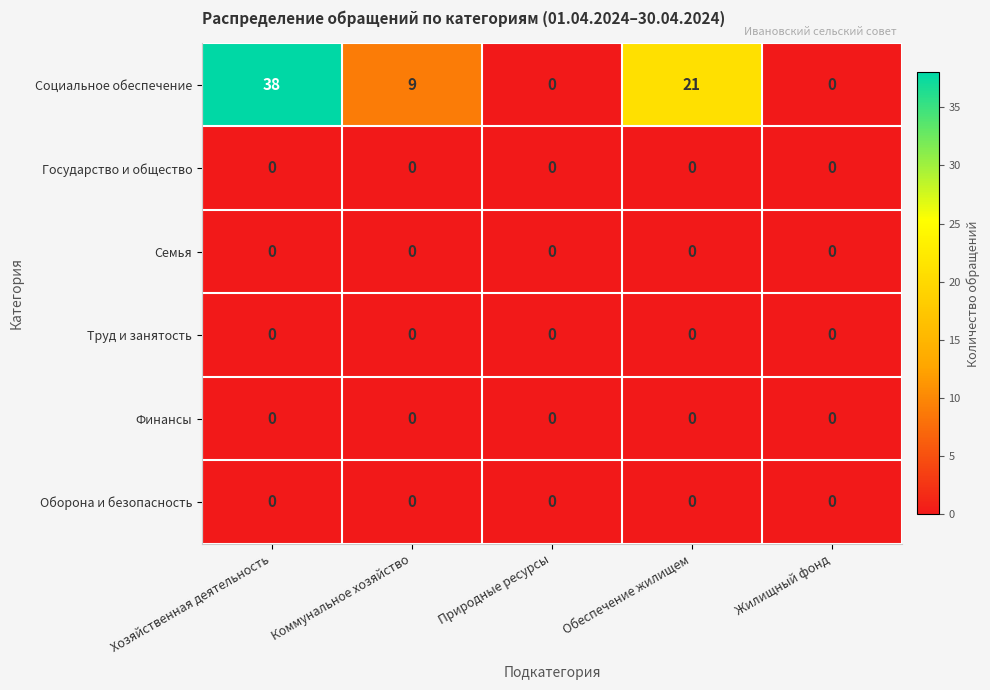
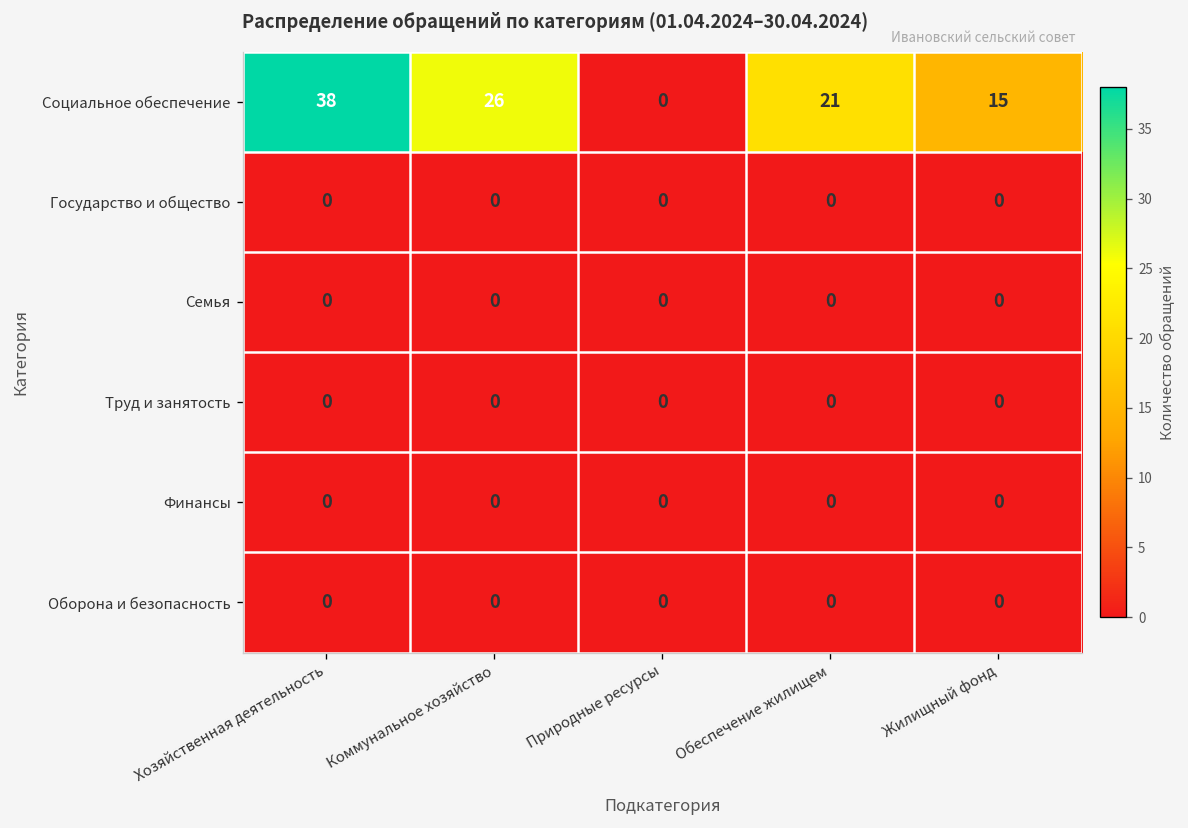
  {
    "Социальное обеспечение": {
      "Хозяйственная деятельность": 38,
-     "Коммунальное хозяйство": 9,
+     "Коммунальное хозяйство": 26,
      "Природные ресурсы": 0,
      "Обеспечение жилищем": 21,
-     "Жилищный фонд": 0
+     "Жилищный фонд": 15
    },
    "Государство и общество": {
      "Хозяйственная деятельность": 0,
      "Коммунальное хозяйство": 0,
      "Природные ресурсы": 0,
      "Обеспечение жилищем": 0,
      "Жилищный фонд": 0
    },
    "Семья": {
      "Хозяйственная деятельность": 0,
      "Коммунальное хозяйство": 0,
      "Природные ресурсы": 0,
      "Обеспечение жилищем": 0,
      "Жилищный фонд": 0
    },
    "Труд и занятость": {
      "Хозяйственная деятельность": 0,
      "Коммунальное хозяйство": 0,
      "Природные ресурсы": 0,
      "Обеспечение жилищем": 0,
      "Жилищный фонд": 0
    },
    "Финансы": {
      "Хозяйственная деятельность": 0,
      "Коммунальное хозяйство": 0,
      "Природные ресурсы": 0,
      "Обеспечение жилищем": 0,
      "Жилищный фонд": 0
    },
    "Оборона и безопасность": {
      "Хозяйственная деятельность": 0,
      "Коммунальное хозяйство": 0,
      "Природные ресурсы": 0,
      "Обеспечение жилищем": 0,
      "Жилищный фонд": 0
    }
  }
